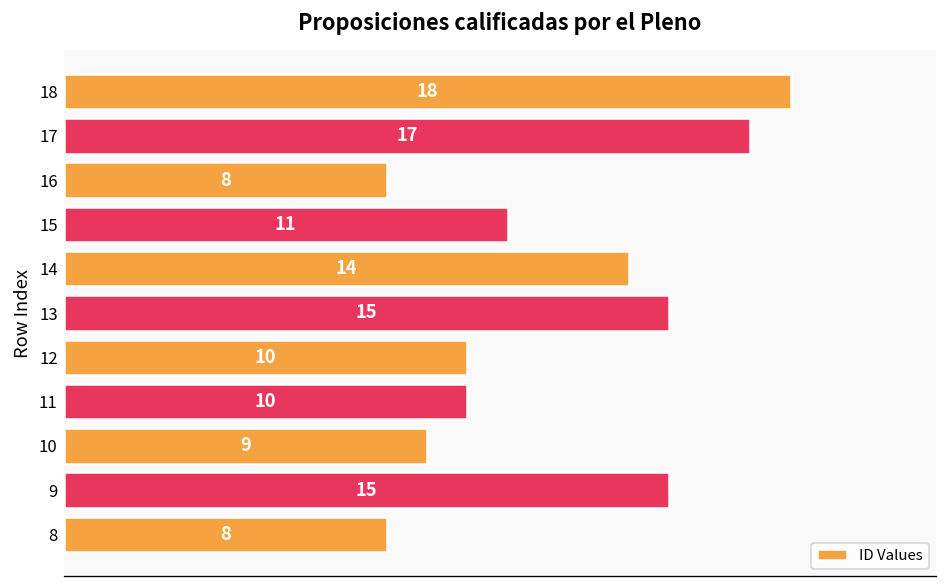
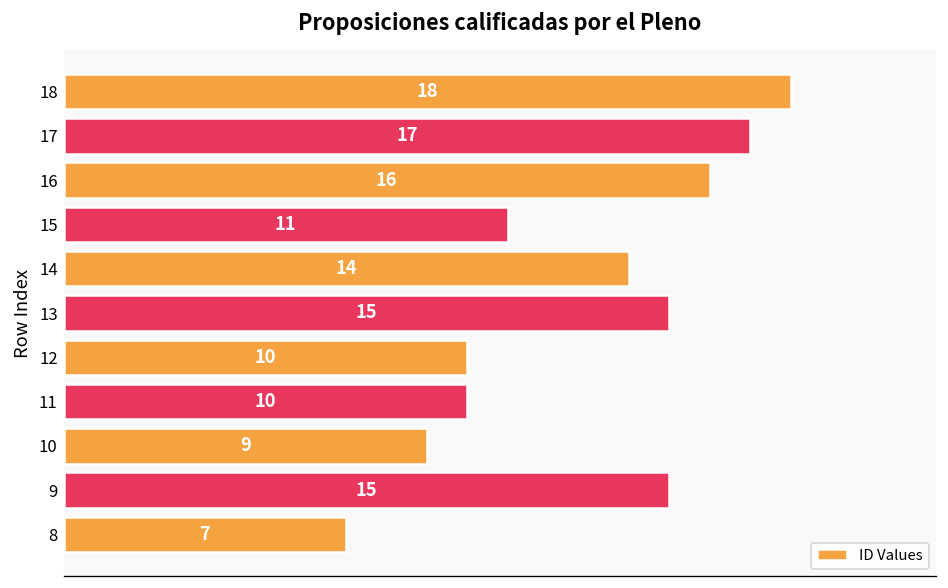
  {
    "18": 18,
    "17": 17,
-   "16": 8,
+   "16": 16,
    "15": 11,
    "14": 14,
    "13": 15,
    "12": 10,
    "11": 10,
    "10": 9,
    "9": 15,
-   "8": 8
+   "8": 7
  }
